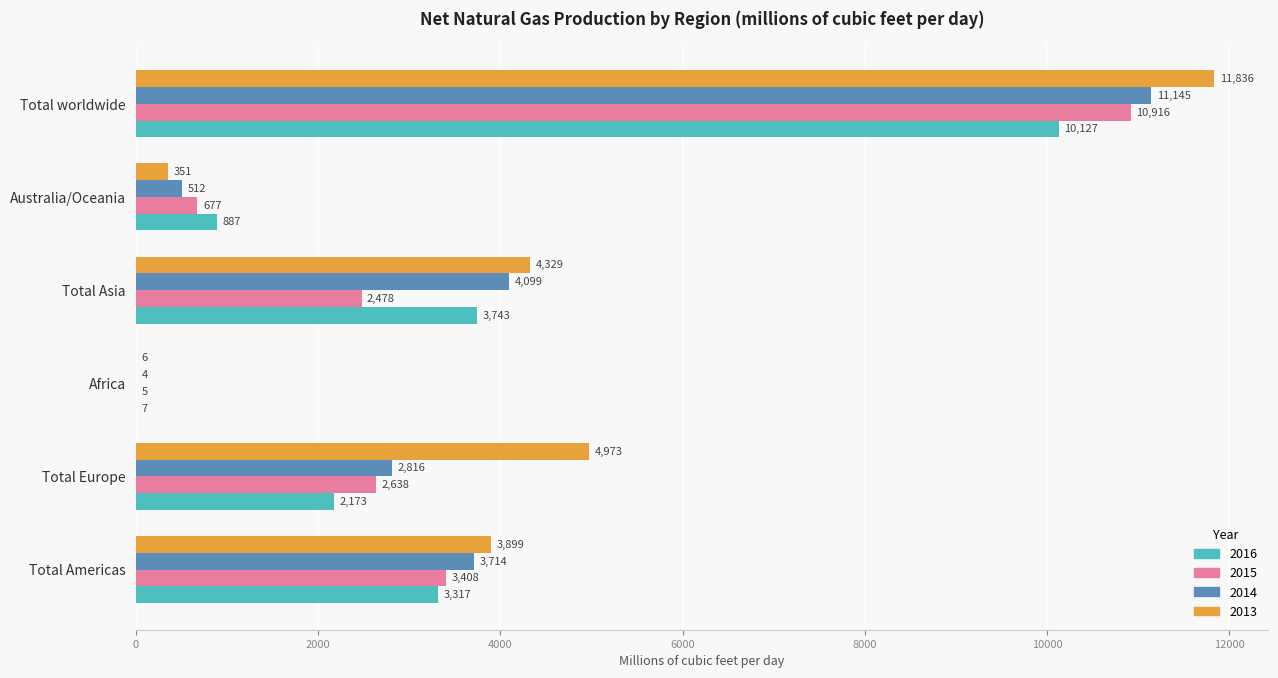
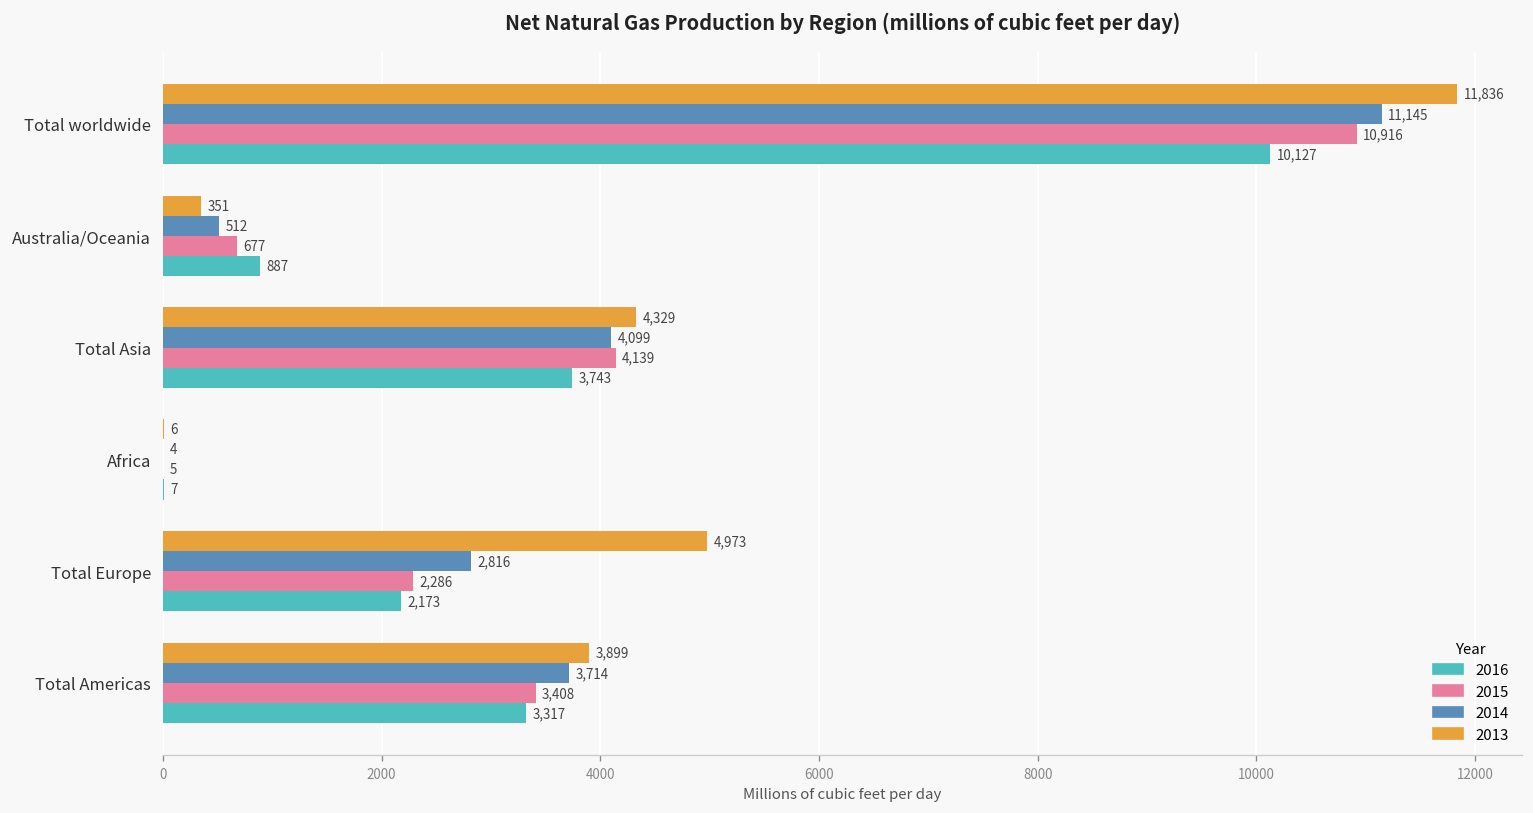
  {
    "2015": {
      "Total worldwide": "10,916",
      "Australia/Oceania": "677",
-     "Total Asia": "2,478",
+     "Total Asia": "4,139",
      "Africa": "5",
-     "Total Europe": "2,638",
+     "Total Europe": "2,286",
      "Total Americas": "3,408"
    },
    "2013": {
      "Total worldwide": "11,836",
      "Australia/Oceania": "351",
      "Total Asia": "4,329",
      "Africa": "6",
      "Total Europe": "4,973",
      "Total Americas": "3,899"
    }
  }
